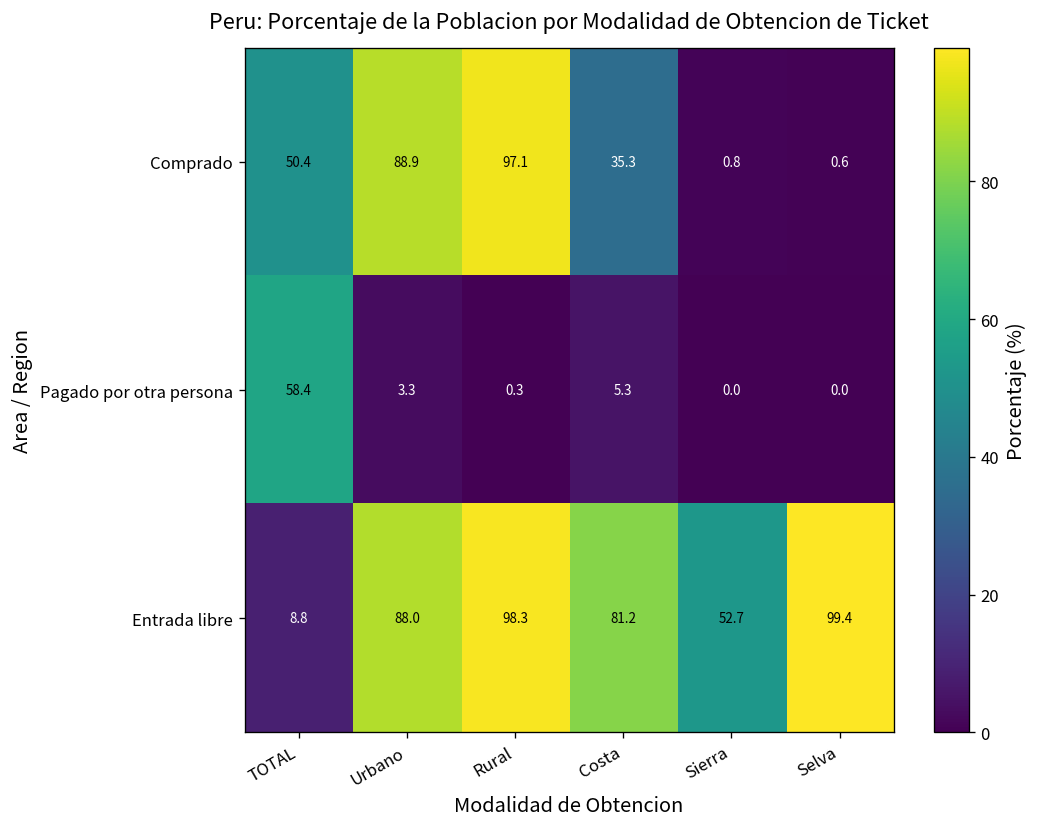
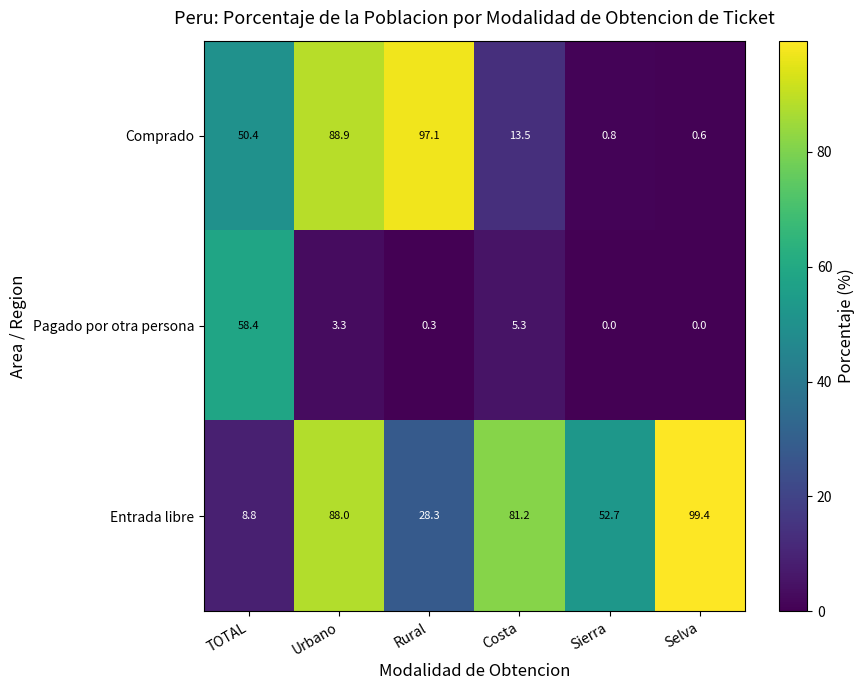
  {
    "Comprado": {
      "TOTAL": 50.4,
      "Urbano": 88.9,
      "Rural": 97.1,
-     "Costa": 35.3,
+     "Costa": 13.5,
      "Sierra": 0.8,
      "Selva": 0.6
    },
    "Pagado por otra persona": {
      "TOTAL": 58.4,
      "Urbano": 3.3,
      "Rural": 0.3,
      "Costa": 5.3,
      "Sierra": 0.0,
      "Selva": 0.0
    },
    "Entrada libre": {
      "TOTAL": 8.8,
      "Urbano": 88.0,
-     "Rural": 98.3,
+     "Rural": 28.3,
      "Costa": 81.2,
      "Sierra": 52.7,
      "Selva": 99.4
    }
  }
